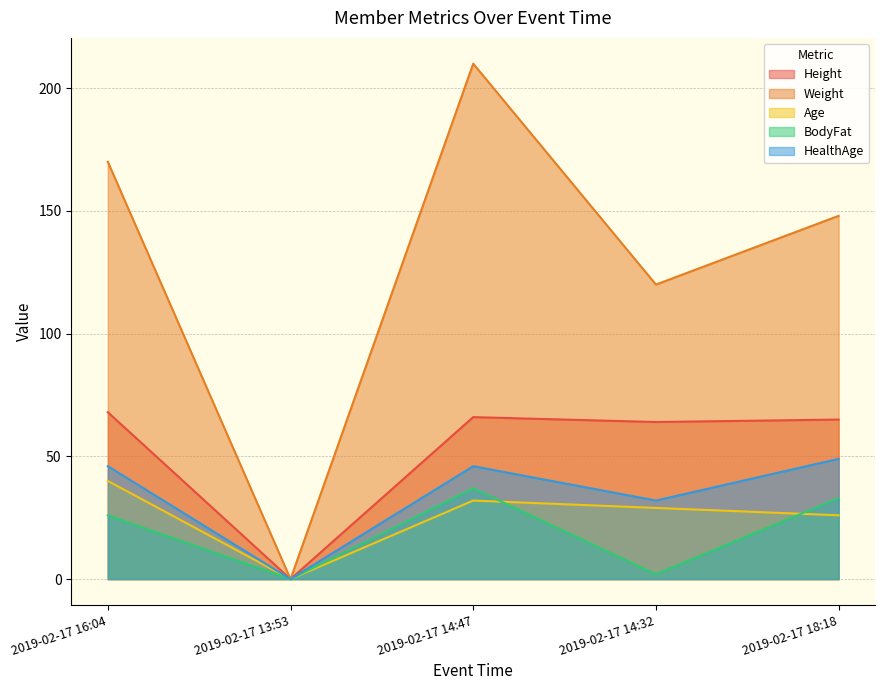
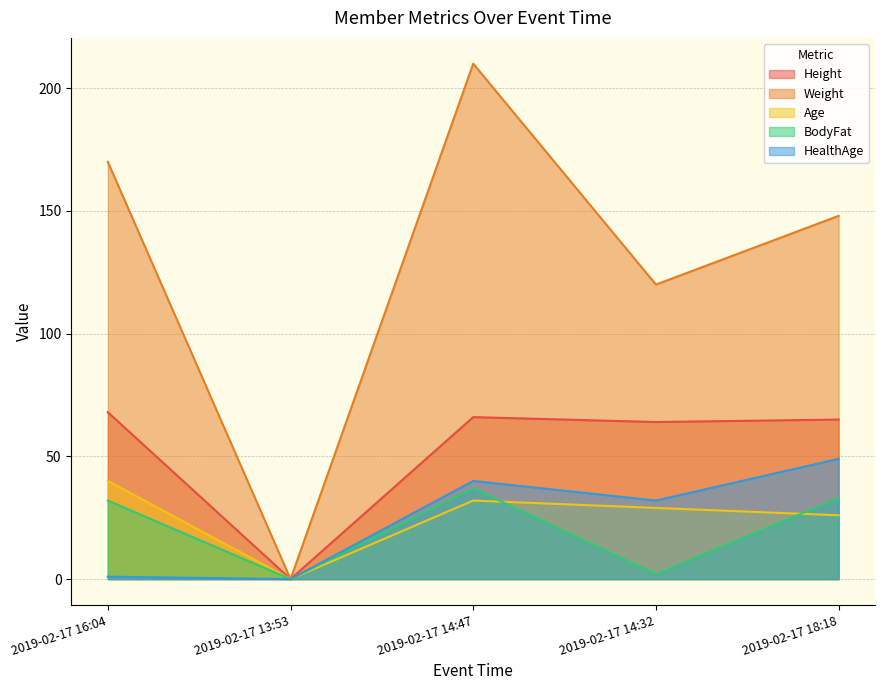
  {
    "BodyFat": {
-     "2019-02-17 16:04": 26,
+     "2019-02-17 16:04": 32,
      "2019-02-17 14:47": 37,
      "2019-02-17 14:32": 2,
      "2019-02-17 18:18": 33
    },
    "HealthAge": {
-     "2019-02-17 16:04": 46,
-     "2019-02-17 14:47": 46,
+     "2019-02-17 16:04": 1,
+     "2019-02-17 14:47": 40,
      "2019-02-17 14:32": 32,
      "2019-02-17 18:18": 49
    }
  }
